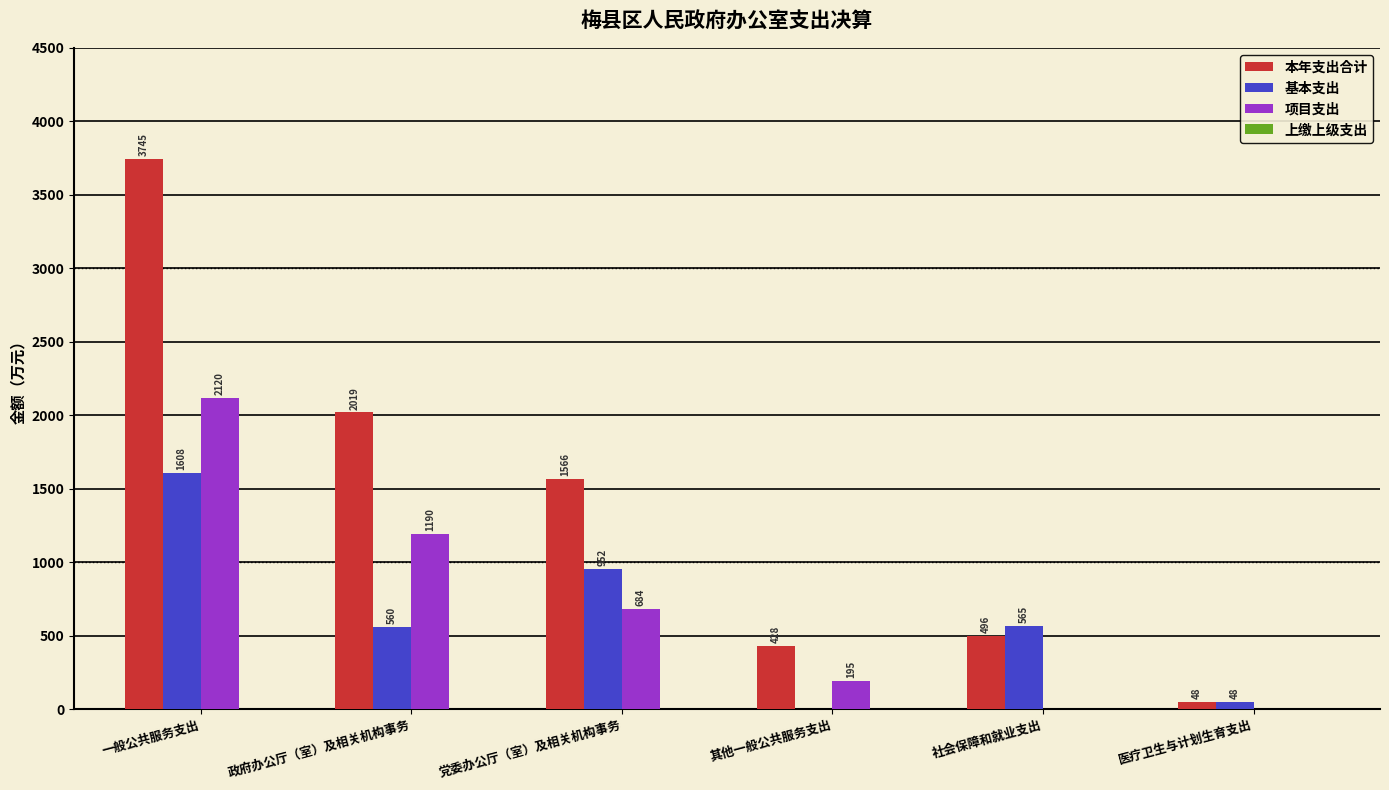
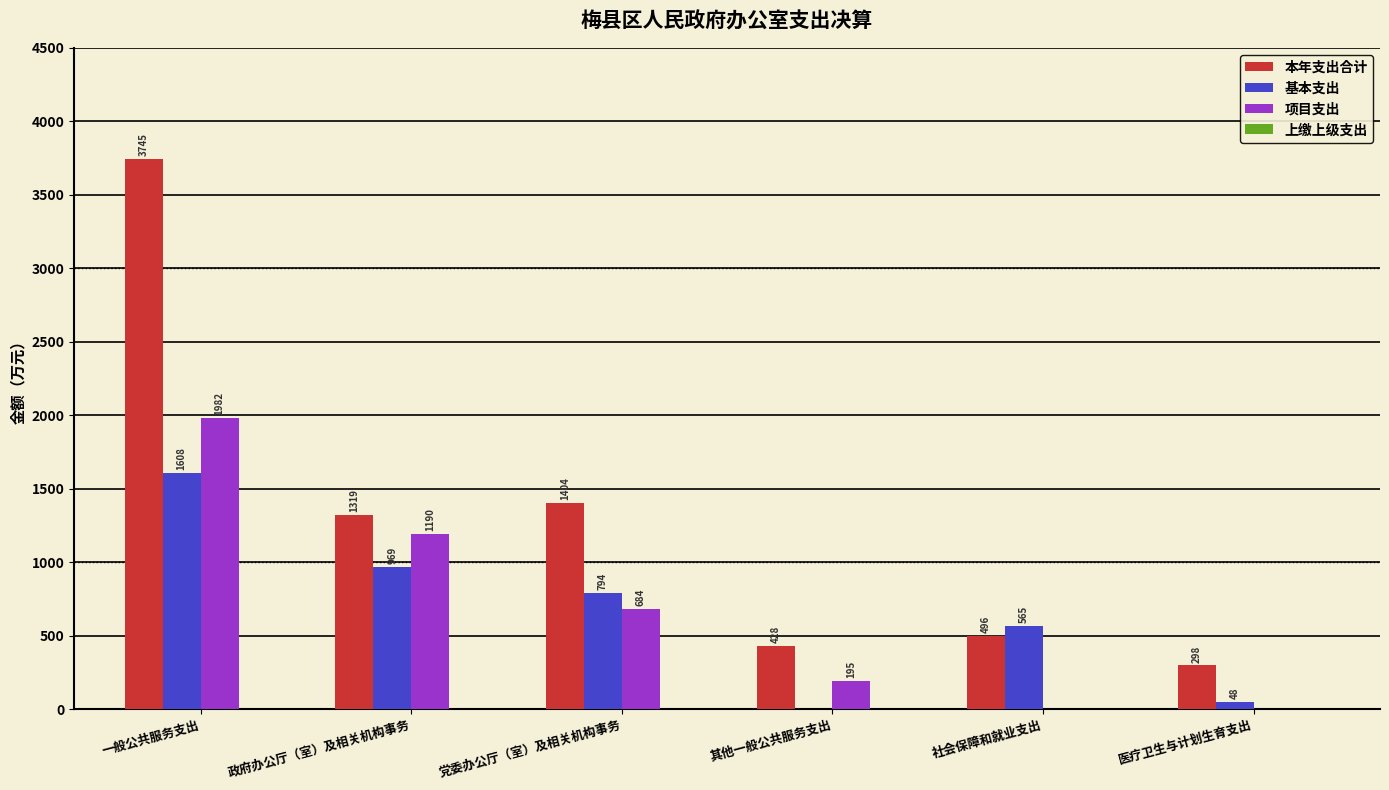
  {
    "本年支出合计": {
      "一般公共服务支出": 3745,
-     "政府办公厅（室）及相关机构事务": 2019,
-     "党委办公厅（室）及相关机构事务": 1566,
+     "政府办公厅（室）及相关机构事务": 1319,
+     "党委办公厅（室）及相关机构事务": 1404,
      "其他一般公共服务支出": 428,
      "社会保障和就业支出": 496,
-     "医疗卫生与计划生育支出": 48
+     "医疗卫生与计划生育支出": 298
    },
    "基本支出": {
      "一般公共服务支出": 1608,
-     "政府办公厅（室）及相关机构事务": 560,
-     "党委办公厅（室）及相关机构事务": 952,
+     "政府办公厅（室）及相关机构事务": 969,
+     "党委办公厅（室）及相关机构事务": 794,
      "社会保障和就业支出": 565,
      "医疗卫生与计划生育支出": 48
    },
    "项目支出": {
-     "一般公共服务支出": 2120,
+     "一般公共服务支出": 1982,
      "政府办公厅（室）及相关机构事务": 1190,
      "党委办公厅（室）及相关机构事务": 684,
      "其他一般公共服务支出": 195
    },
    "上缴上级支出": {
      "一般公共服务支出": 0,
      "政府办公厅（室）及相关机构事务": 0,
      "党委办公厅（室）及相关机构事务": 0,
      "其他一般公共服务支出": 0,
      "社会保障和就业支出": 0,
      "医疗卫生与计划生育支出": 0
    }
  }
